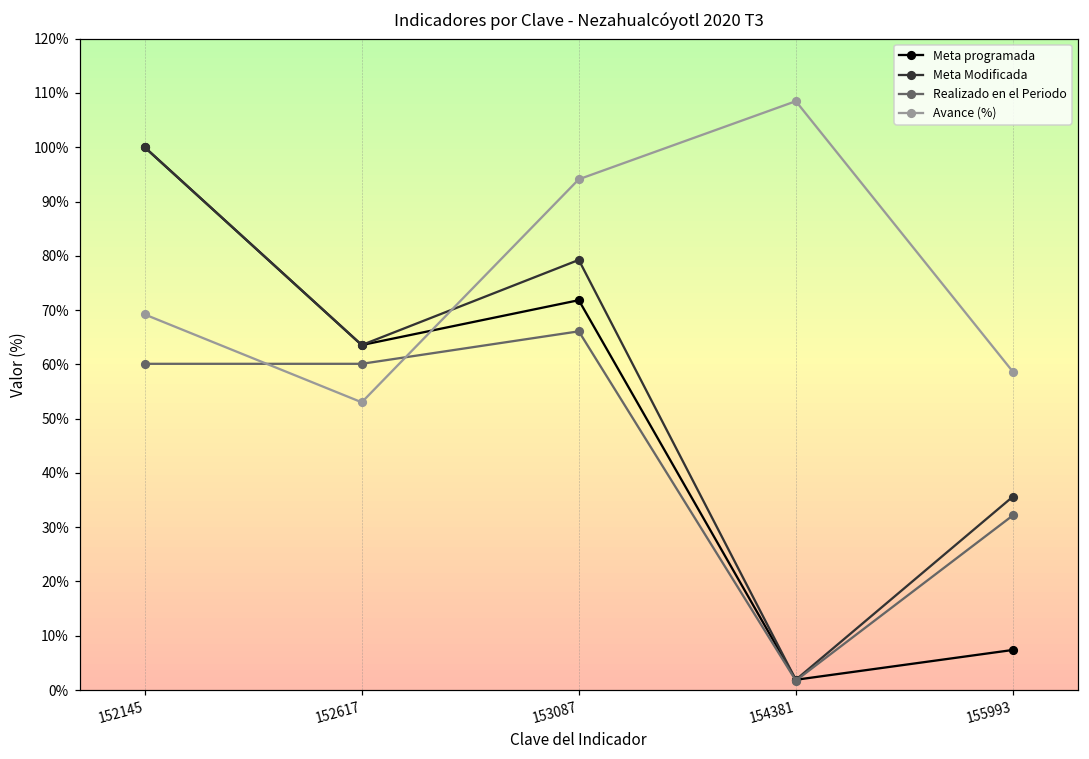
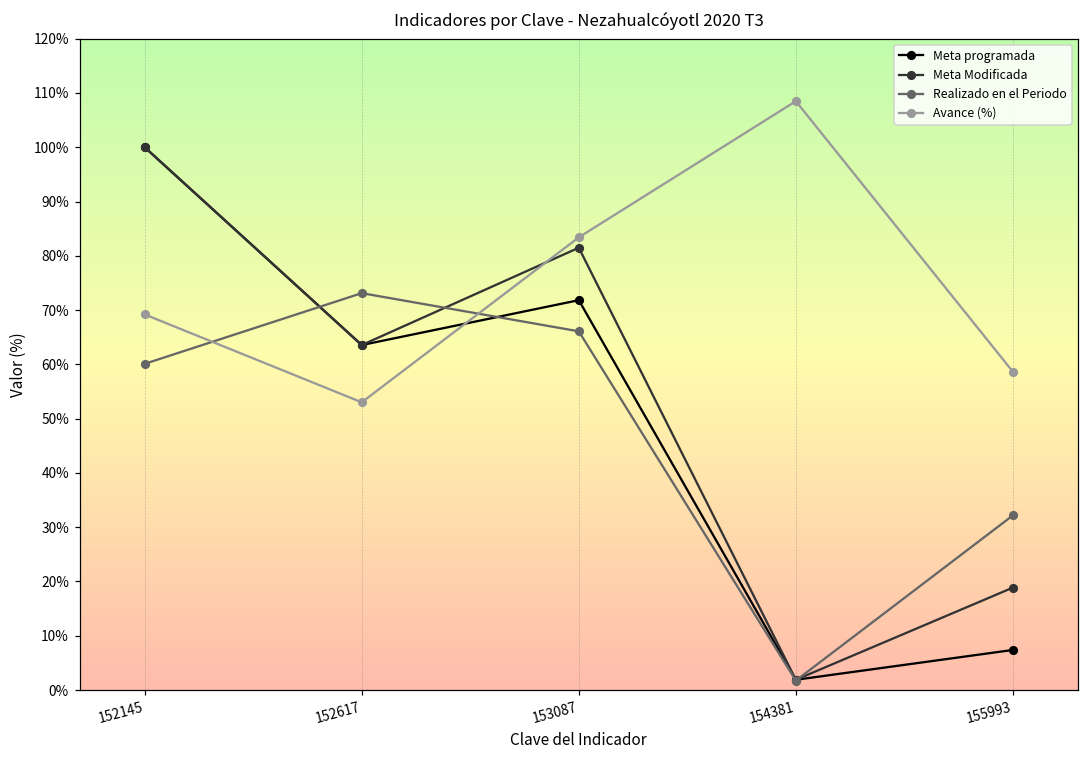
  {
    "Meta programada": {
      "153087": "72%",
      "155993": "7%"
    },
    "Meta Modificada": {
-     "153087": "79%",
-     "155993": "36%"
+     "153087": "81%",
+     "155993": "19%"
    },
    "Realizado en el Periodo": {
      "152145": "60%",
-     "152617": "60%",
+     "152617": "73%",
      "153087": "66%",
      "155993": "32%"
    },
    "Avance (%)": {
      "152145": "69%",
      "152617": "53%",
-     "153087": "94%",
+     "153087": "83%",
      "154381": "108%",
      "155993": "59%"
    }
  }
